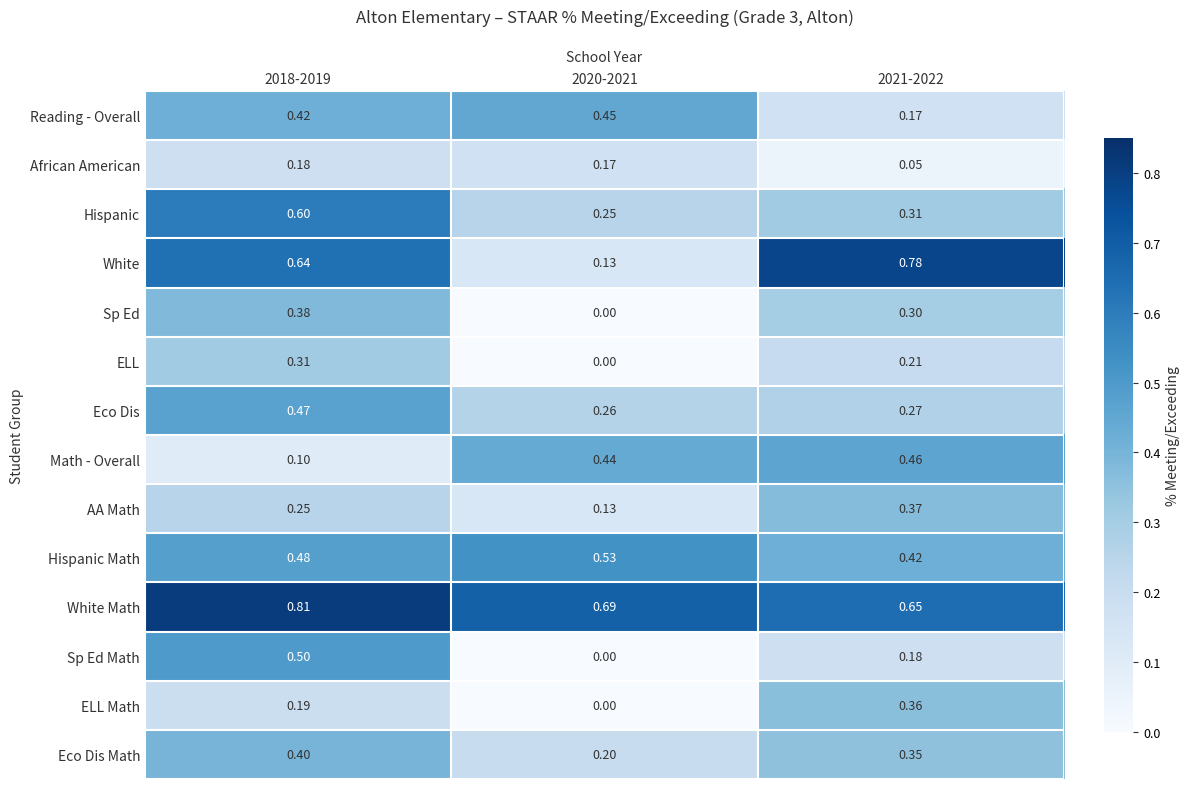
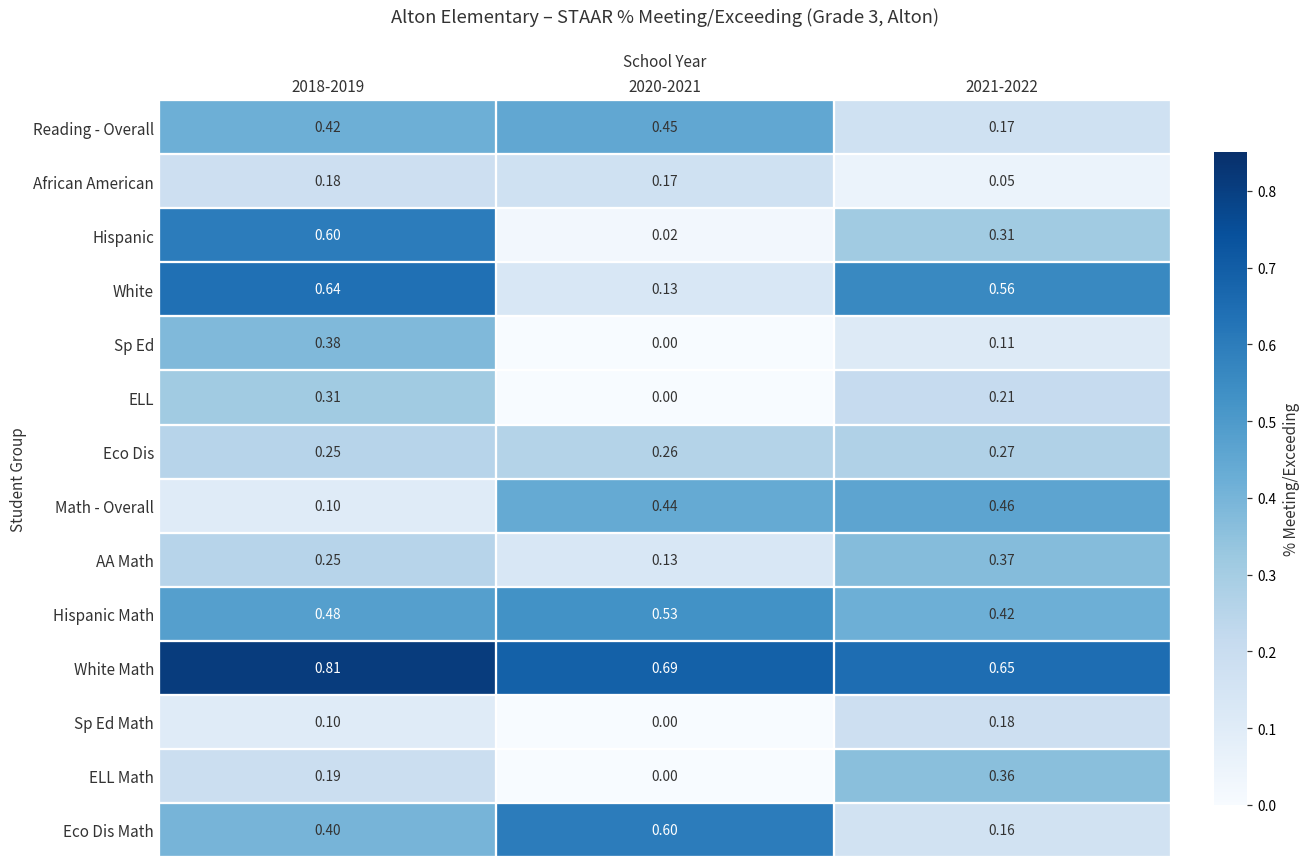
  {
    "Reading - Overall": {
      "2018-2019": 0.42,
      "2020-2021": 0.45,
      "2021-2022": 0.17
    },
    "African American": {
      "2018-2019": 0.18,
      "2020-2021": 0.17,
      "2021-2022": 0.05
    },
    "Hispanic": {
      "2018-2019": 0.60,
-     "2020-2021": 0.25,
+     "2020-2021": 0.02,
      "2021-2022": 0.31
    },
    "White": {
      "2018-2019": 0.64,
      "2020-2021": 0.13,
-     "2021-2022": 0.78
+     "2021-2022": 0.56
    },
    "Sp Ed": {
      "2018-2019": 0.38,
      "2020-2021": 0.00,
-     "2021-2022": 0.30
+     "2021-2022": 0.11
    },
    "ELL": {
      "2018-2019": 0.31,
      "2020-2021": 0.00,
      "2021-2022": 0.21
    },
    "Eco Dis": {
-     "2018-2019": 0.47,
+     "2018-2019": 0.25,
      "2020-2021": 0.26,
      "2021-2022": 0.27
    },
    "Math - Overall": {
      "2018-2019": 0.10,
      "2020-2021": 0.44,
      "2021-2022": 0.46
    },
    "AA Math": {
      "2018-2019": 0.25,
      "2020-2021": 0.13,
      "2021-2022": 0.37
    },
    "Hispanic Math": {
      "2018-2019": 0.48,
      "2020-2021": 0.53,
      "2021-2022": 0.42
    },
    "White Math": {
      "2018-2019": 0.81,
      "2020-2021": 0.69,
      "2021-2022": 0.65
    },
    "Sp Ed Math": {
-     "2018-2019": 0.50,
+     "2018-2019": 0.10,
      "2020-2021": 0.00,
      "2021-2022": 0.18
    },
    "ELL Math": {
      "2018-2019": 0.19,
      "2020-2021": 0.00,
      "2021-2022": 0.36
    },
    "Eco Dis Math": {
      "2018-2019": 0.40,
-     "2020-2021": 0.20,
-     "2021-2022": 0.35
+     "2020-2021": 0.60,
+     "2021-2022": 0.16
    }
  }
